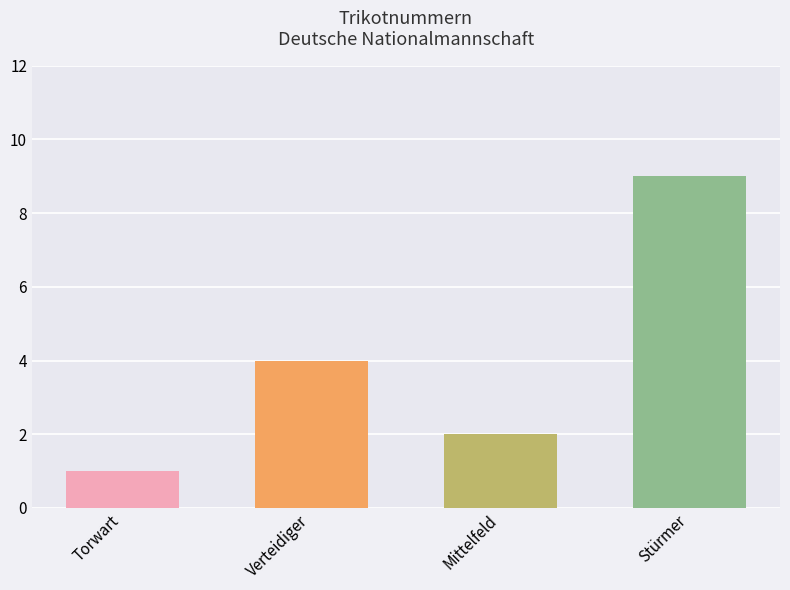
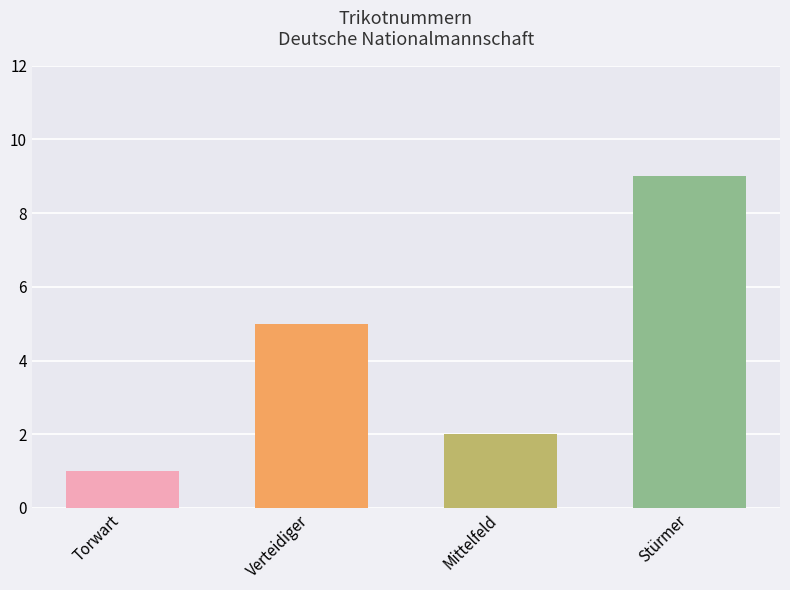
  {
    "Torwart": 1,
-   "Verteidiger": 4,
+   "Verteidiger": 5,
    "Mittelfeld": 2,
    "Stürmer": 9
  }
